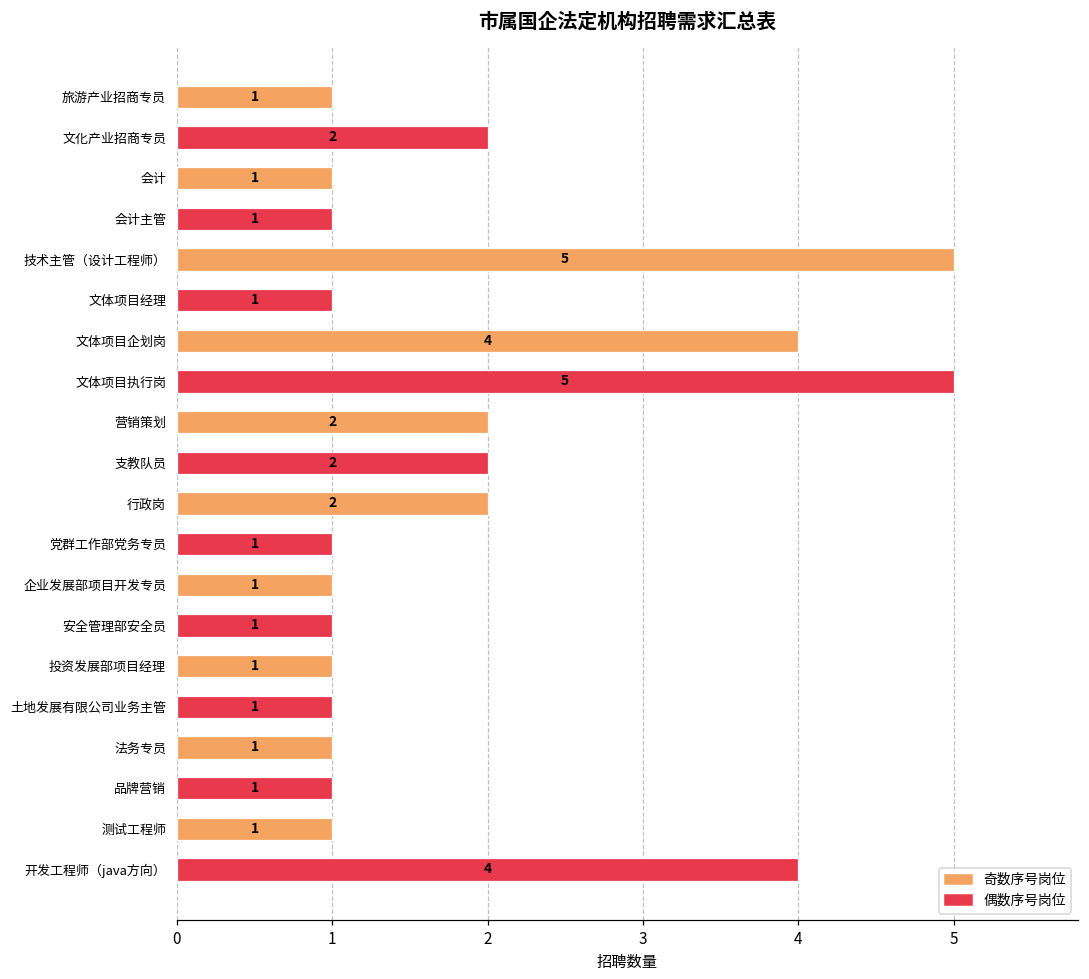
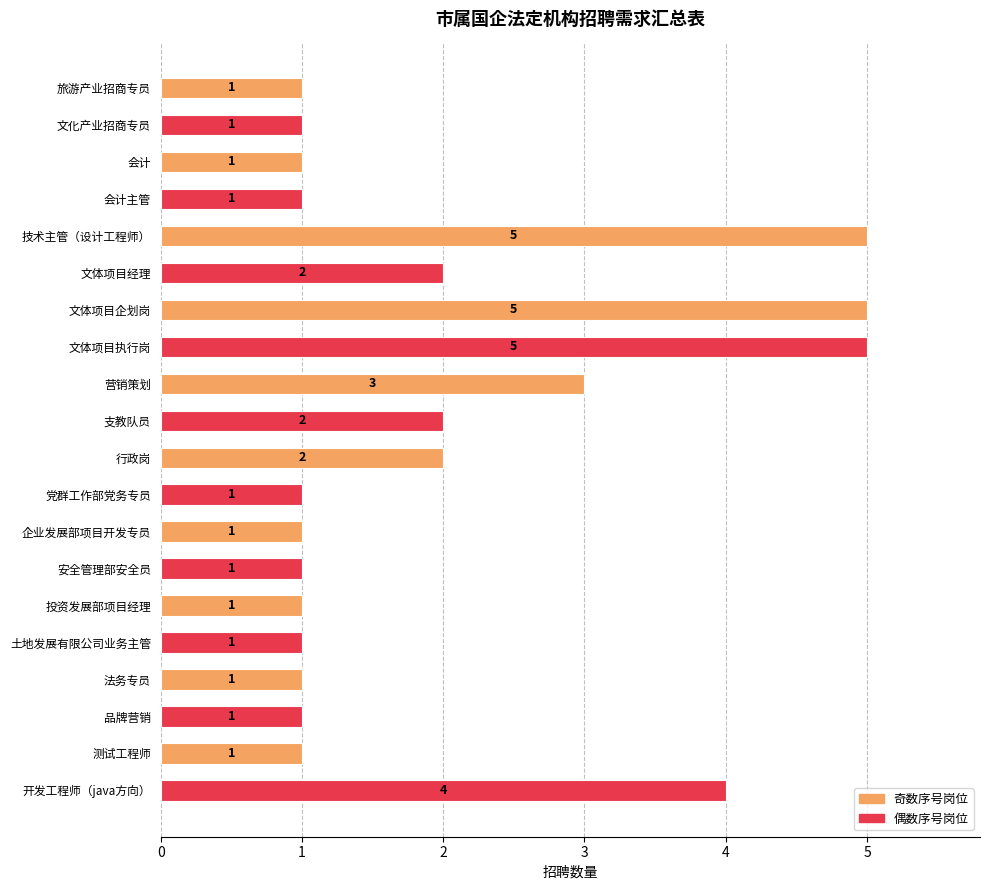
  {
    "旅游产业招商专员": 1,
-   "文化产业招商专员": 2,
+   "文化产业招商专员": 1,
    "会计": 1,
    "会计主管": 1,
    "技术主管（设计工程师）": 5,
-   "文体项目经理": 1,
-   "文体项目企划岗": 4,
+   "文体项目经理": 2,
+   "文体项目企划岗": 5,
    "文体项目执行岗": 5,
-   "营销策划": 2,
+   "营销策划": 3,
    "支教队员": 2,
    "行政岗": 2,
    "党群工作部党务专员": 1,
    "企业发展部项目开发专员": 1,
    "安全管理部安全员": 1,
    "投资发展部项目经理": 1,
    "土地发展有限公司业务主管": 1,
    "法务专员": 1,
    "品牌营销": 1,
    "测试工程师": 1,
    "开发工程师（java方向）": 4
  }
